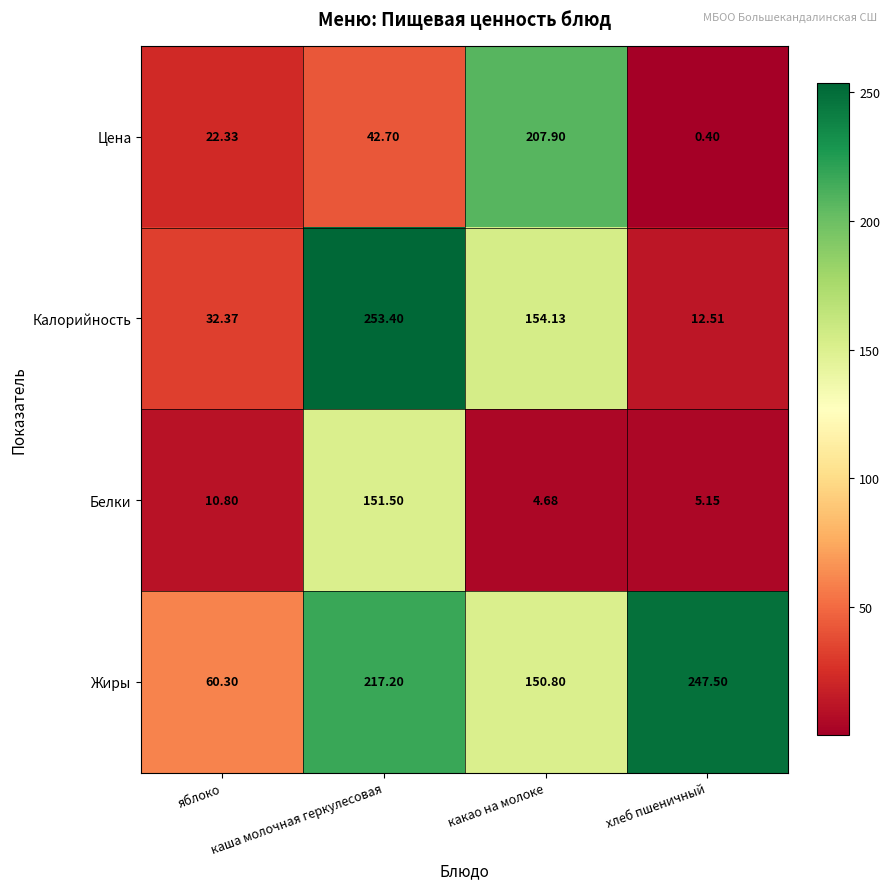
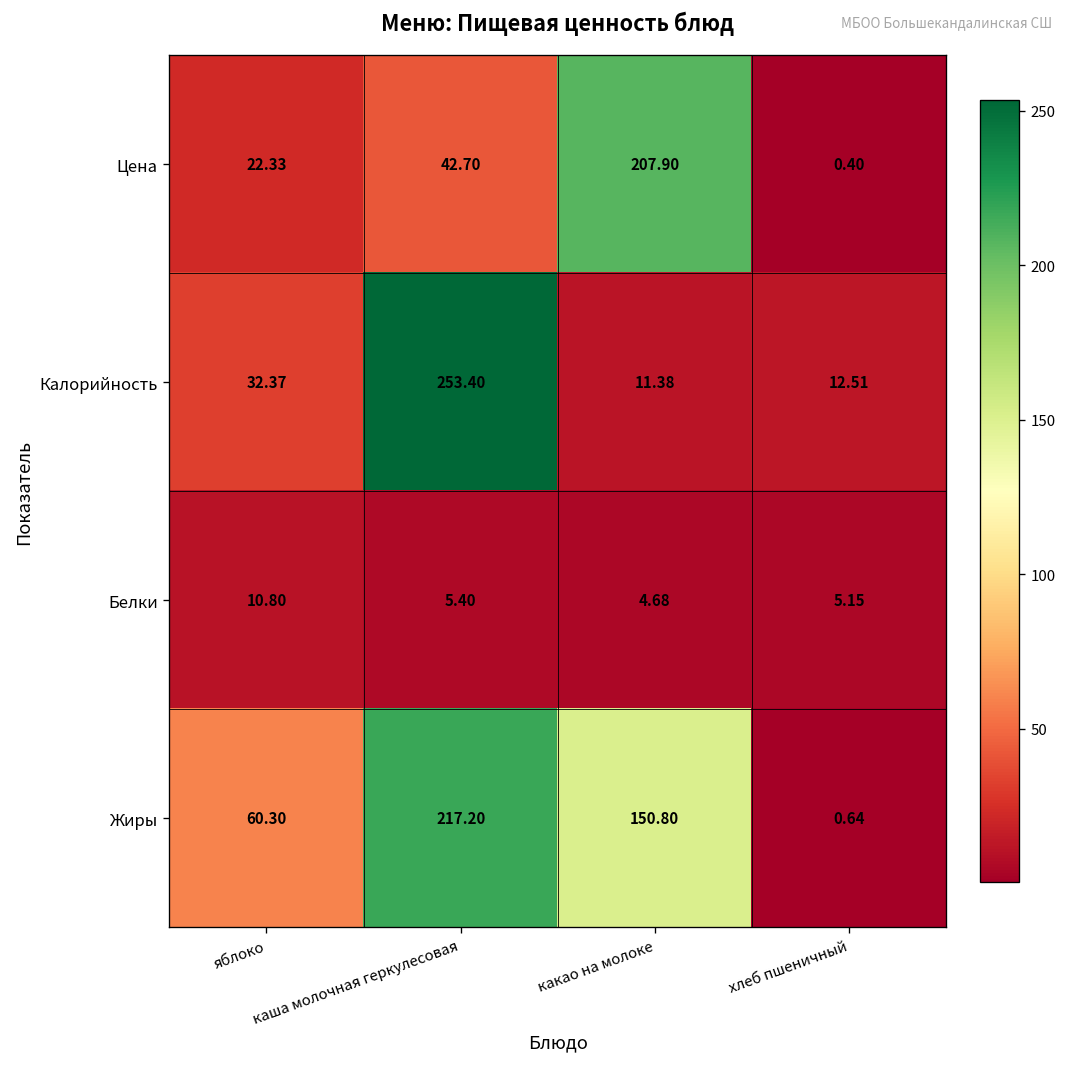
  {
    "Цена": {
      "яблоко": 22.33,
      "каша молочная геркулесовая": 42.70,
      "какао на молоке": 207.90,
      "хлеб пшеничный": 0.40
    },
    "Калорийность": {
      "яблоко": 32.37,
      "каша молочная геркулесовая": 253.40,
-     "какао на молоке": 154.13,
+     "какао на молоке": 11.38,
      "хлеб пшеничный": 12.51
    },
    "Белки": {
      "яблоко": 10.80,
-     "каша молочная геркулесовая": 151.50,
+     "каша молочная геркулесовая": 5.40,
      "какао на молоке": 4.68,
      "хлеб пшеничный": 5.15
    },
    "Жиры": {
      "яблоко": 60.30,
      "каша молочная геркулесовая": 217.20,
      "какао на молоке": 150.80,
-     "хлеб пшеничный": 247.50
+     "хлеб пшеничный": 0.64
    }
  }
